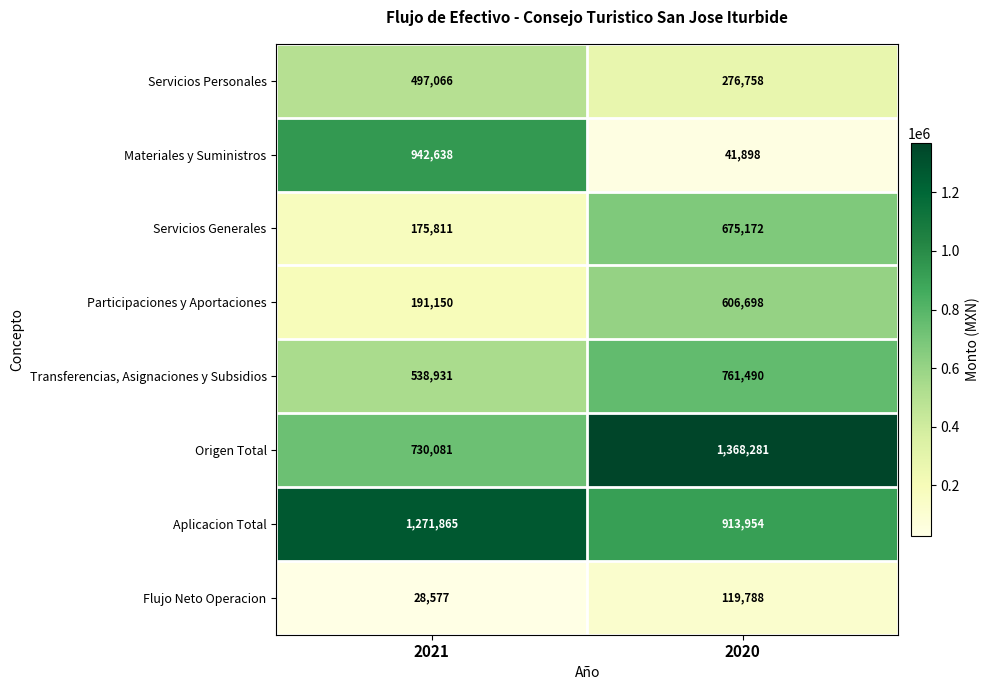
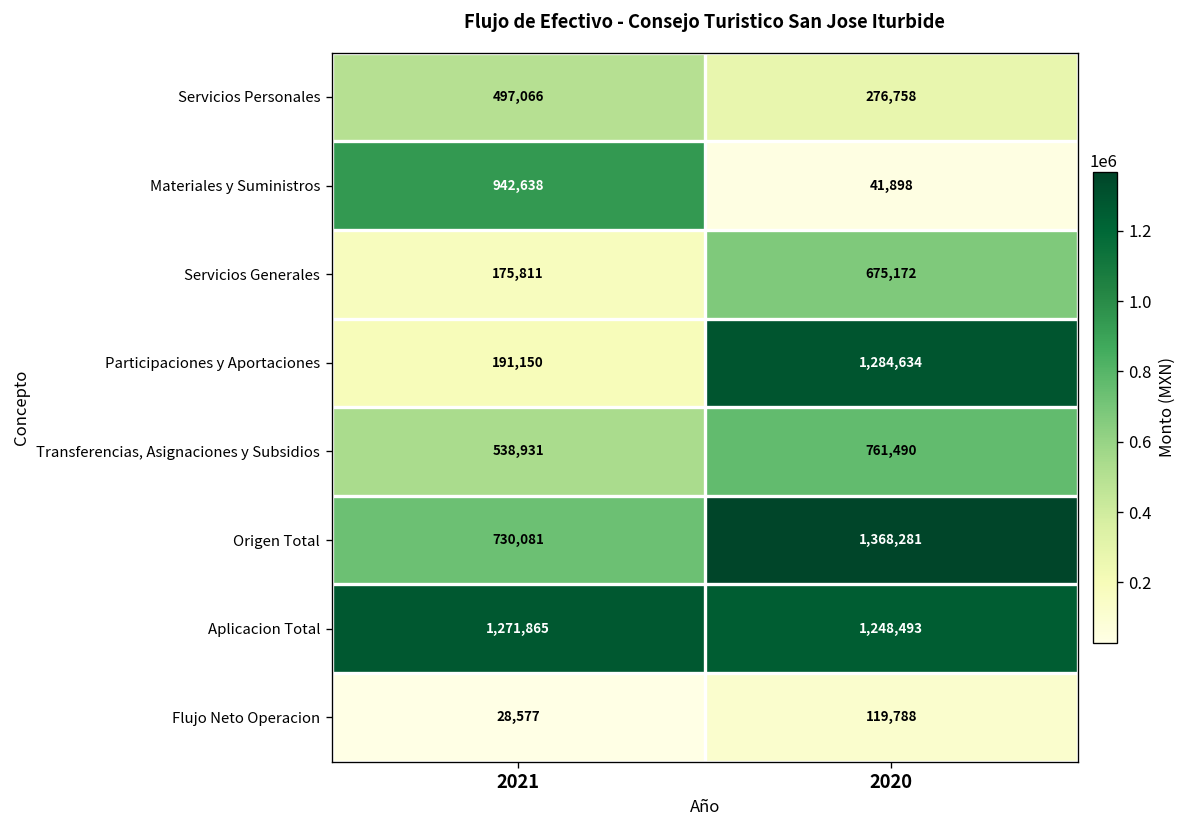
  {
    "Servicios Personales": {
      "2021": "497,066",
      "2020": "276,758"
    },
    "Materiales y Suministros": {
      "2021": "942,638",
      "2020": "41,898"
    },
    "Servicios Generales": {
      "2021": "175,811",
      "2020": "675,172"
    },
    "Participaciones y Aportaciones": {
      "2021": "191,150",
-     "2020": "606,698"
+     "2020": "1,284,634"
    },
    "Transferencias, Asignaciones y Subsidios": {
      "2021": "538,931",
      "2020": "761,490"
    },
    "Origen Total": {
      "2021": "730,081",
      "2020": "1,368,281"
    },
    "Aplicacion Total": {
      "2021": "1,271,865",
-     "2020": "913,954"
+     "2020": "1,248,493"
    },
    "Flujo Neto Operacion": {
      "2021": "28,577",
      "2020": "119,788"
    }
  }
